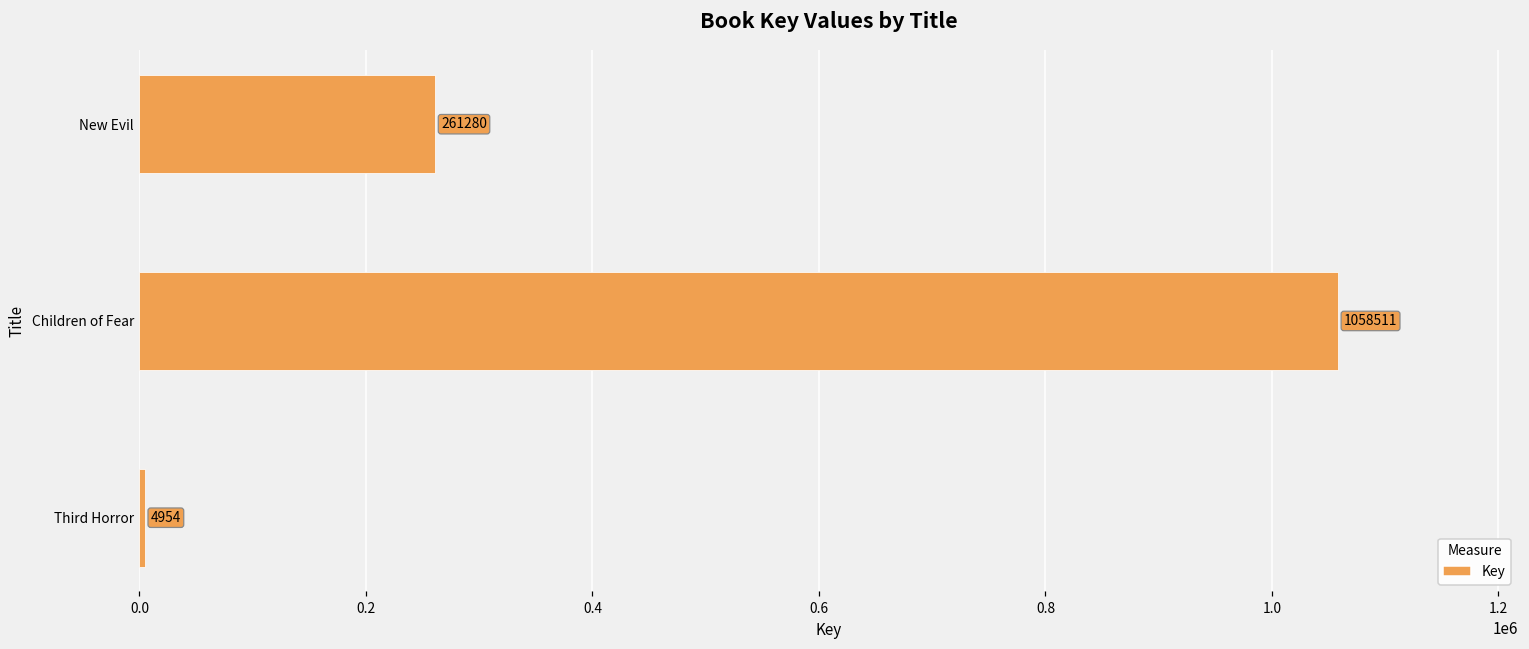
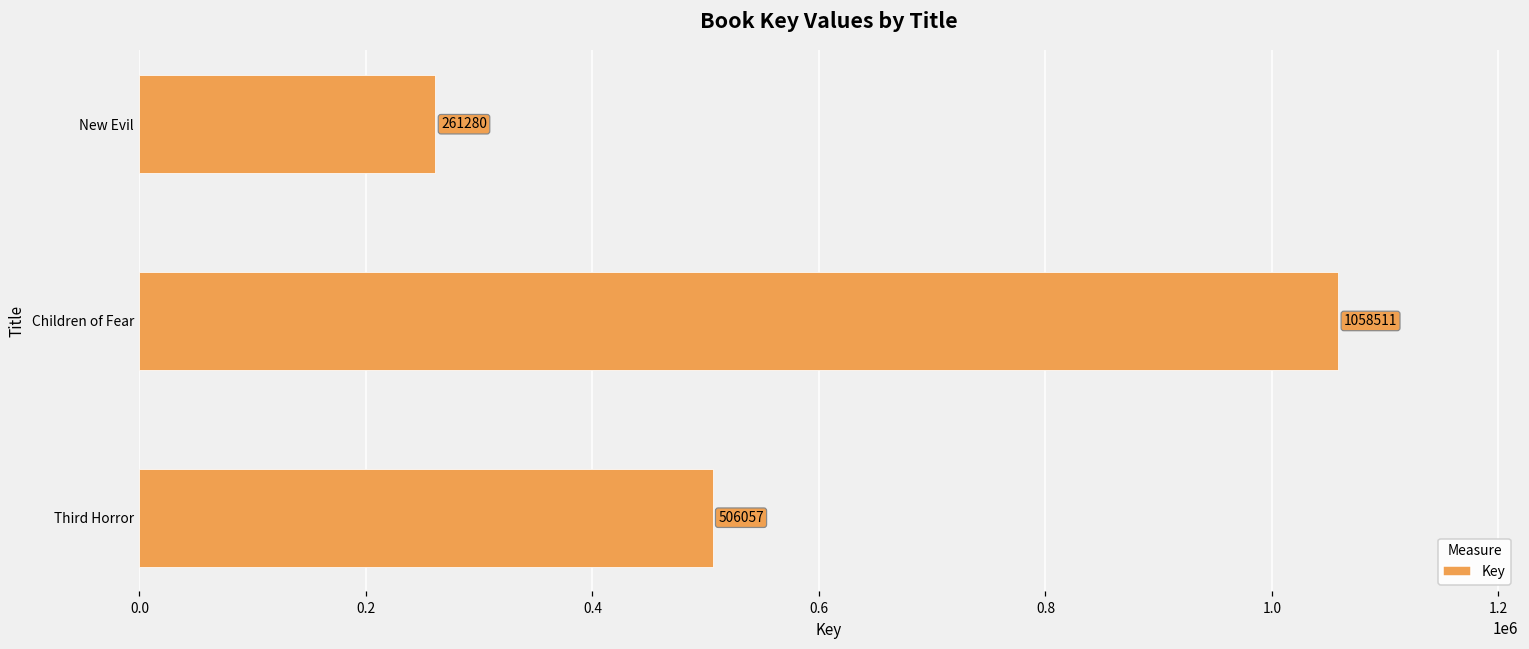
  {
-   "Third Horror": 4954
+   "Third Horror": 506057
  }
